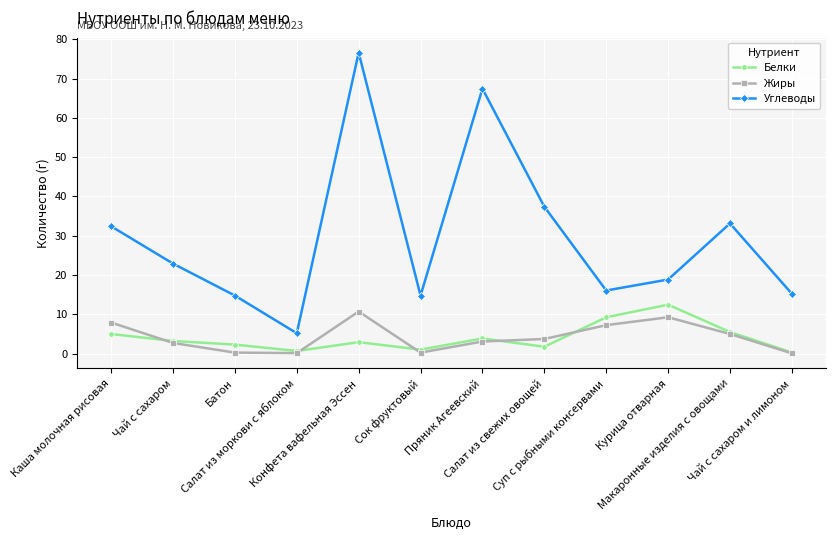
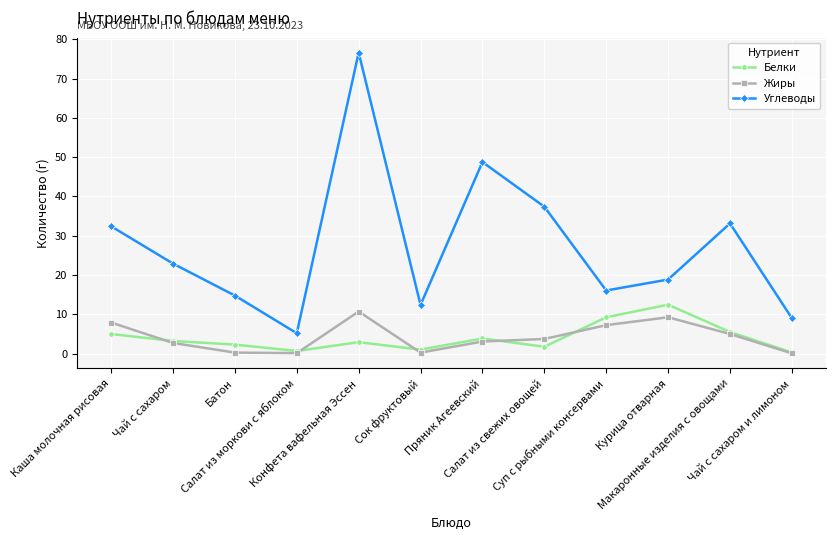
  {
    "Белки": {
      "Каша молочная рисовая": 5,
      "Батон": 2,
      "Конфета вафельная Эссен": 3,
      "Сок фруктовый": 1,
      "Пряник Агеевский": 4,
      "Салат из свежих овощей": 2,
      "Суп с рыбными консервами": 9,
      "Курица отварная": 12
    },
    "Жиры": {
      "Каша молочная рисовая": 8,
      "Батон": 0,
      "Конфета вафельная Эссен": 11,
      "Сок фруктовый": 0,
      "Пряник Агеевский": 3,
      "Салат из свежих овощей": 4,
      "Суп с рыбными консервами": 7,
      "Курица отварная": 9
    },
    "Углеводы": {
      "Каша молочная рисовая": 32,
      "Чай с сахаром": 23,
      "Батон": 15,
      "Салат из моркови с яблоком": 5,
      "Конфета вафельная Эссен": 77,
-     "Сок фруктовый": 15,
-     "Пряник Агеевский": 67,
+     "Сок фруктовый": 12,
+     "Пряник Агеевский": 49,
      "Салат из свежих овощей": 37,
      "Суп с рыбными консервами": 16,
      "Курица отварная": 19,
      "Макаронные изделия с овощами": 33,
-     "Чай с сахаром и лимоном": 15
+     "Чай с сахаром и лимоном": 9
    }
  }
